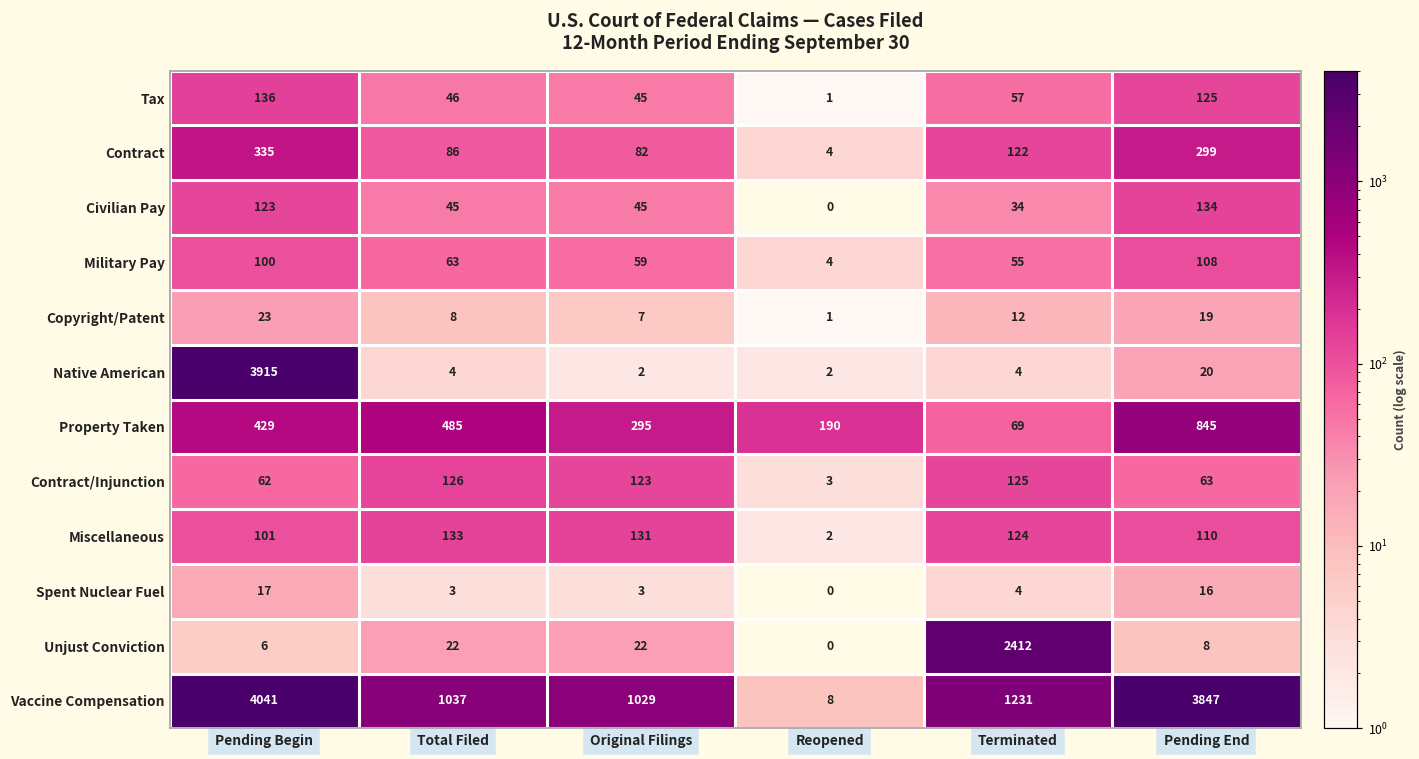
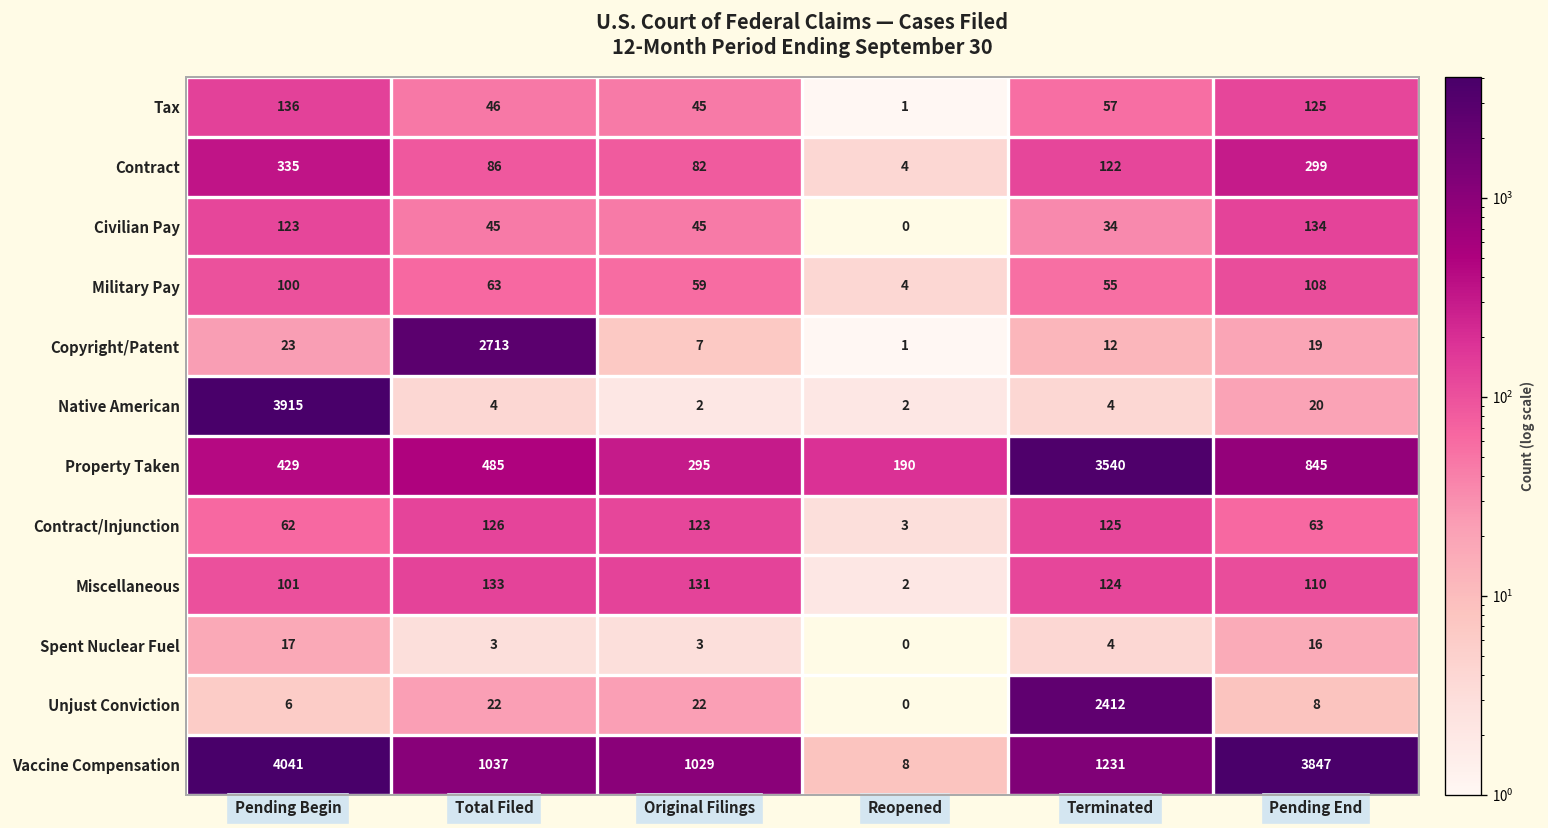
  {
    "Tax": {
      "Pending Begin": 136,
      "Total Filed": 46,
      "Original Filings": 45,
      "Reopened": 1,
      "Terminated": 57,
      "Pending End": 125
    },
    "Contract": {
      "Pending Begin": 335,
      "Total Filed": 86,
      "Original Filings": 82,
      "Reopened": 4,
      "Terminated": 122,
      "Pending End": 299
    },
    "Civilian Pay": {
      "Pending Begin": 123,
      "Total Filed": 45,
      "Original Filings": 45,
      "Reopened": 0,
      "Terminated": 34,
      "Pending End": 134
    },
    "Military Pay": {
      "Pending Begin": 100,
      "Total Filed": 63,
      "Original Filings": 59,
      "Reopened": 4,
      "Terminated": 55,
      "Pending End": 108
    },
    "Copyright/Patent": {
      "Pending Begin": 23,
-     "Total Filed": 8,
+     "Total Filed": 2713,
      "Original Filings": 7,
      "Reopened": 1,
      "Terminated": 12,
      "Pending End": 19
    },
    "Native American": {
      "Pending Begin": 3915,
      "Total Filed": 4,
      "Original Filings": 2,
      "Reopened": 2,
      "Terminated": 4,
      "Pending End": 20
    },
    "Property Taken": {
      "Pending Begin": 429,
      "Total Filed": 485,
      "Original Filings": 295,
      "Reopened": 190,
-     "Terminated": 69,
+     "Terminated": 3540,
      "Pending End": 845
    },
    "Contract/Injunction": {
      "Pending Begin": 62,
      "Total Filed": 126,
      "Original Filings": 123,
      "Reopened": 3,
      "Terminated": 125,
      "Pending End": 63
    },
    "Miscellaneous": {
      "Pending Begin": 101,
      "Total Filed": 133,
      "Original Filings": 131,
      "Reopened": 2,
      "Terminated": 124,
      "Pending End": 110
    },
    "Spent Nuclear Fuel": {
      "Pending Begin": 17,
      "Total Filed": 3,
      "Original Filings": 3,
      "Reopened": 0,
      "Terminated": 4,
      "Pending End": 16
    },
    "Unjust Conviction": {
      "Pending Begin": 6,
      "Total Filed": 22,
      "Original Filings": 22,
      "Reopened": 0,
      "Terminated": 2412,
      "Pending End": 8
    },
    "Vaccine Compensation": {
      "Pending Begin": 4041,
      "Total Filed": 1037,
      "Original Filings": 1029,
      "Reopened": 8,
      "Terminated": 1231,
      "Pending End": 3847
    }
  }
